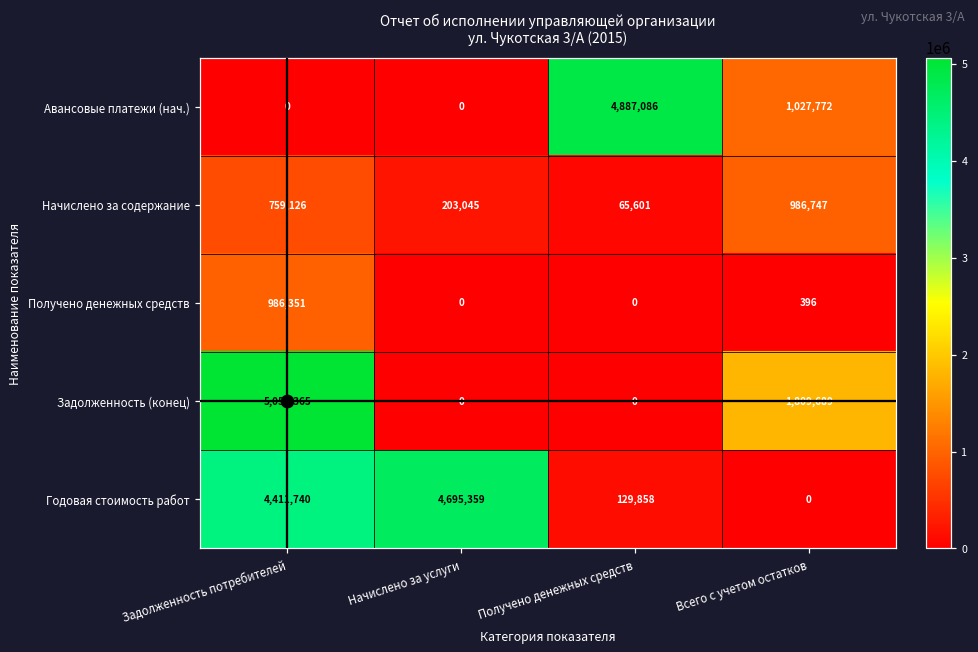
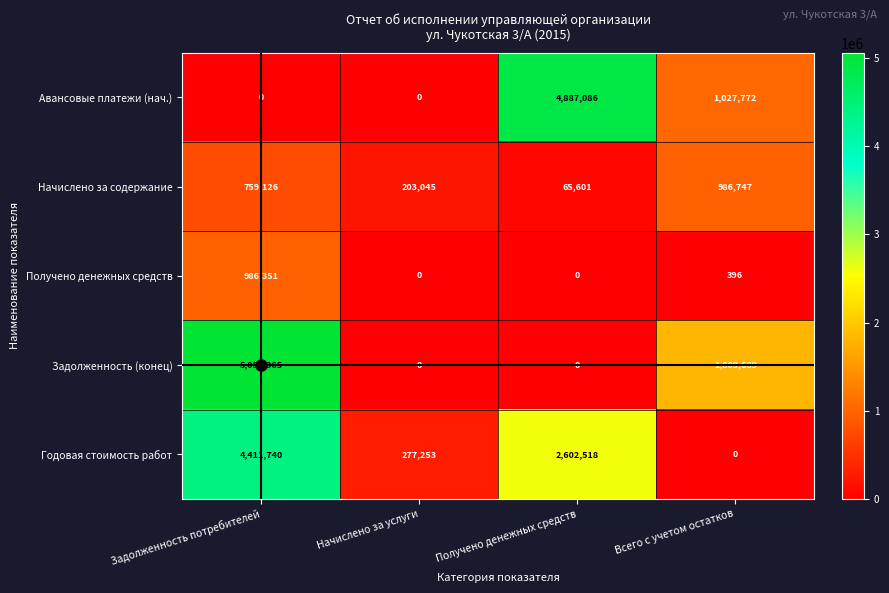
  {
    "Авансовые платежи (нач.)": {
      "Задолженность потребителей": "0",
      "Начислено за услуги": "0",
      "Получено денежных средств": "4,887,086",
      "Всего с учетом остатков": "1,027,772"
    },
    "Начислено за содержание": {
      "Задолженность потребителей": "759,126",
      "Начислено за услуги": "203,045",
      "Получено денежных средств": "65,601",
      "Всего с учетом остатков": "986,747"
    },
    "Получено денежных средств": {
      "Задолженность потребителей": "986,351",
      "Начислено за услуги": "0",
      "Получено денежных средств": "0",
      "Всего с учетом остатков": "396"
    },
    "Задолженность (конец)": {
      "Начислено за услуги": "0",
      "Получено денежных средств": "0",
      "Всего с учетом остатков": "1,809,689"
    },
    "Годовая стоимость работ": {
      "Задолженность потребителей": "4,411,740",
-     "Начислено за услуги": "4,695,359",
-     "Получено денежных средств": "129,858",
+     "Начислено за услуги": "277,253",
+     "Получено денежных средств": "2,602,518",
      "Всего с учетом остатков": "0"
    }
  }
